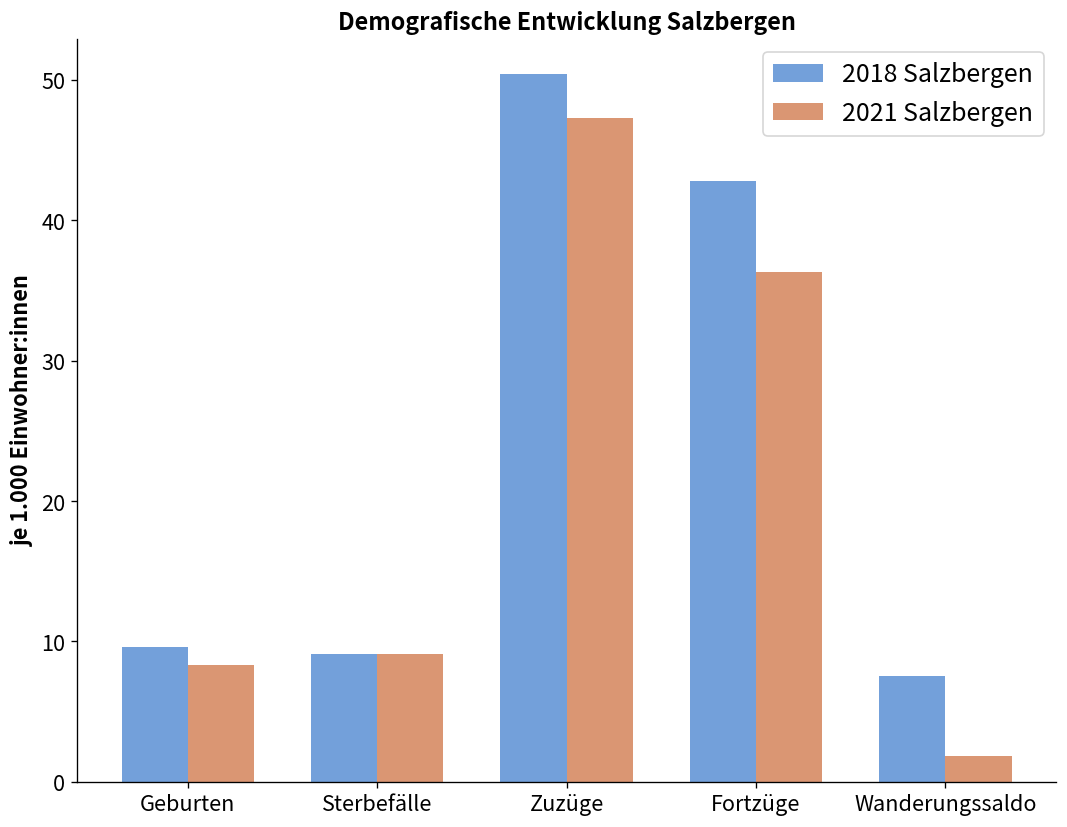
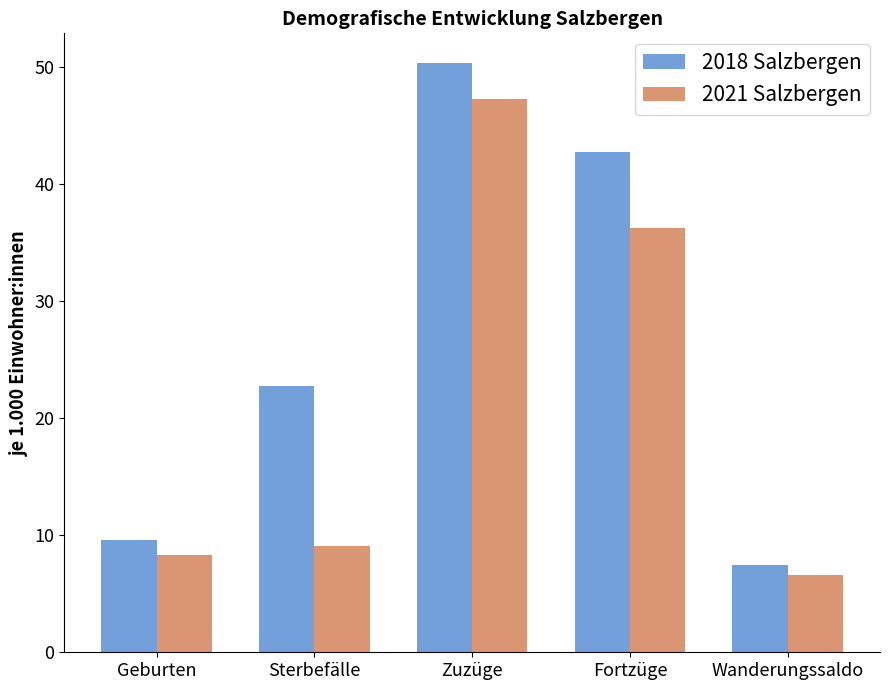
  {
    "2018 Salzbergen": {
      "Geburten": 9.6,
-     "Sterbefälle": 9.1,
+     "Sterbefälle": 22.8,
      "Zuzüge": 50.4,
      "Fortzüge": 42.8,
      "Wanderungssaldo": 7.5
    },
    "2021 Salzbergen": {
      "Geburten": 8.3,
      "Sterbefälle": 9.1,
      "Zuzüge": 47.3,
      "Fortzüge": 36.3,
-     "Wanderungssaldo": 1.8
+     "Wanderungssaldo": 6.6
    }
  }
